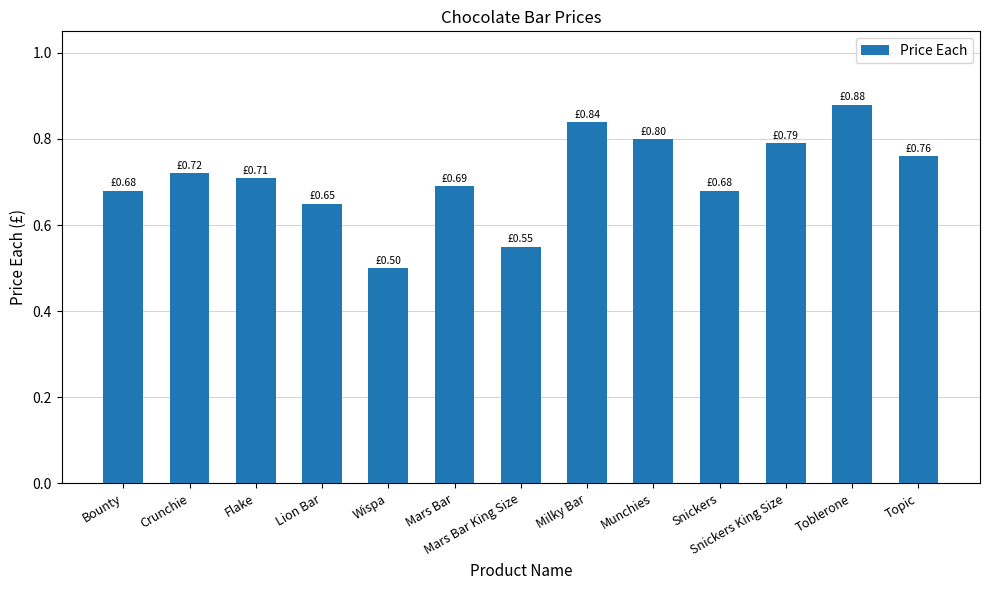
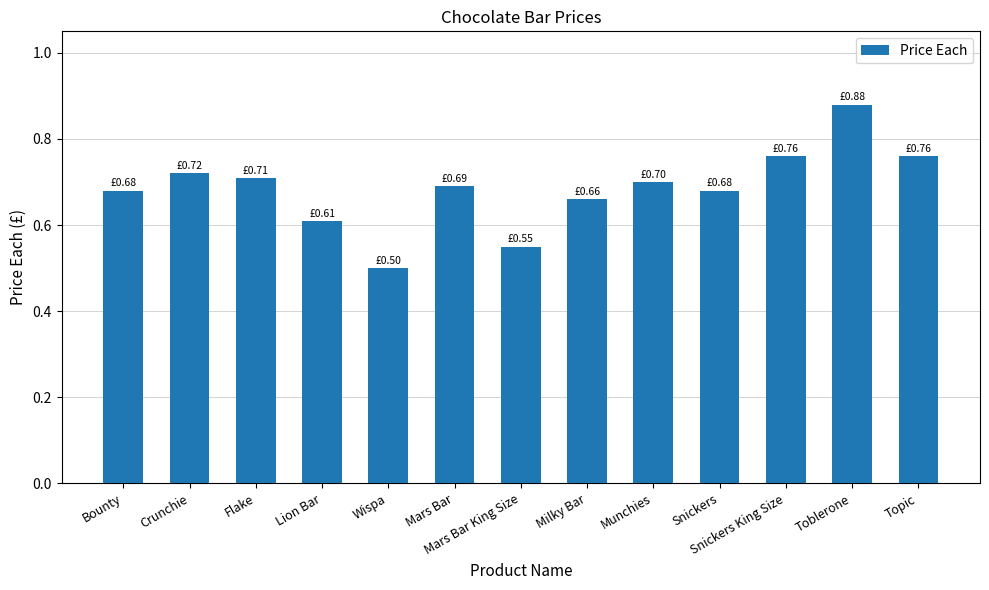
  {
    "Bounty": "£0.68",
    "Crunchie": "£0.72",
    "Flake": "£0.71",
-   "Lion Bar": "£0.65",
+   "Lion Bar": "£0.61",
    "Wispa": "£0.50",
    "Mars Bar": "£0.69",
    "Mars Bar King Size": "£0.55",
-   "Milky Bar": "£0.84",
-   "Munchies": "£0.80",
+   "Milky Bar": "£0.66",
+   "Munchies": "£0.70",
    "Snickers": "£0.68",
-   "Snickers King Size": "£0.79",
+   "Snickers King Size": "£0.76",
    "Toblerone": "£0.88",
    "Topic": "£0.76"
  }
